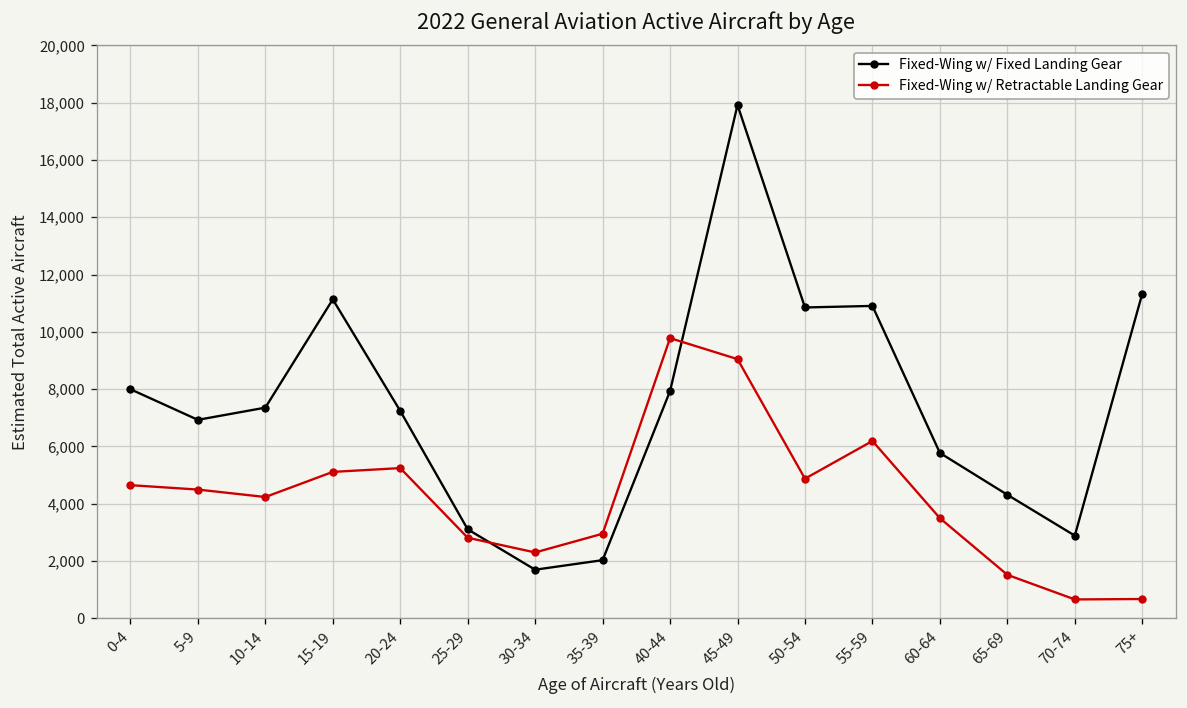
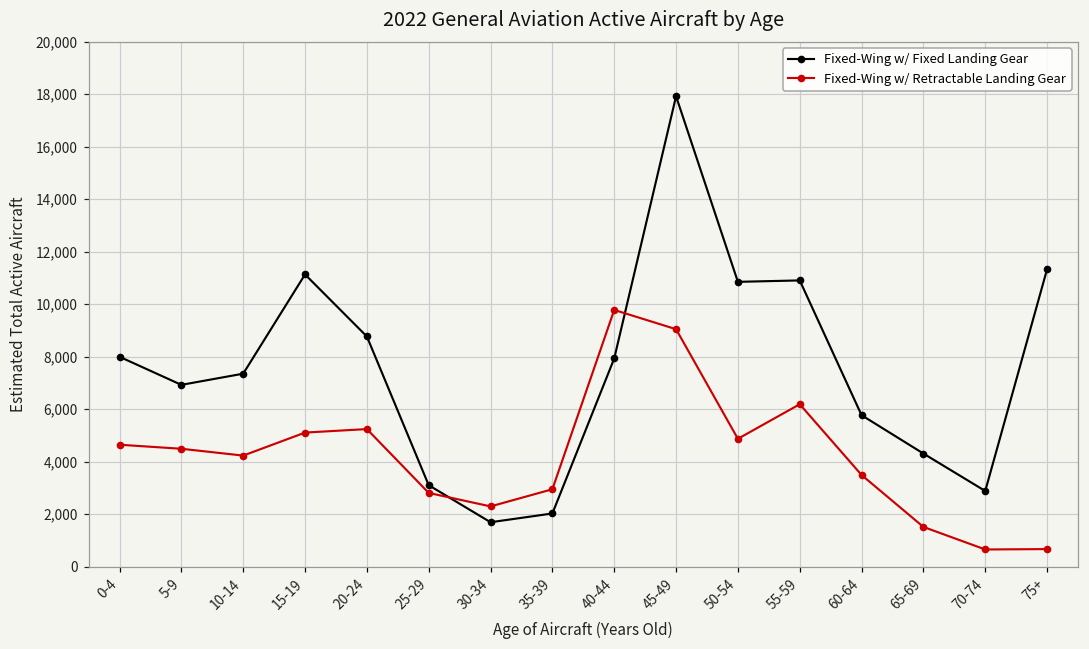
  {
    "Fixed-Wing w/ Fixed Landing Gear": {
      "0-4": "8,000",
      "5-9": "6,900",
      "10-14": "7,400",
      "15-19": "11,100",
-     "20-24": "7,200",
+     "20-24": "8,800",
      "25-29": "3,100",
      "30-34": "1,700",
      "35-39": "2,000",
      "40-44": "7,900",
      "45-49": "17,900",
      "50-54": "10,900",
      "55-59": "10,900",
      "60-64": "5,800",
      "65-69": "4,300",
      "70-74": "2,900",
      "75+": "11,300"
    },
    "Fixed-Wing w/ Retractable Landing Gear": {
      "0-4": "4,600",
      "5-9": "4,500",
      "10-14": "4,200",
      "15-19": "5,100",
      "20-24": "5,200",
      "25-29": "2,800",
      "30-34": "2,300",
      "35-39": "2,900",
      "40-44": "9,800",
      "45-49": "9,000",
      "50-54": "4,900",
      "55-59": "6,200",
      "60-64": "3,500",
      "65-69": "1,500",
      "70-74": "700",
      "75+": "700"
    }
  }
